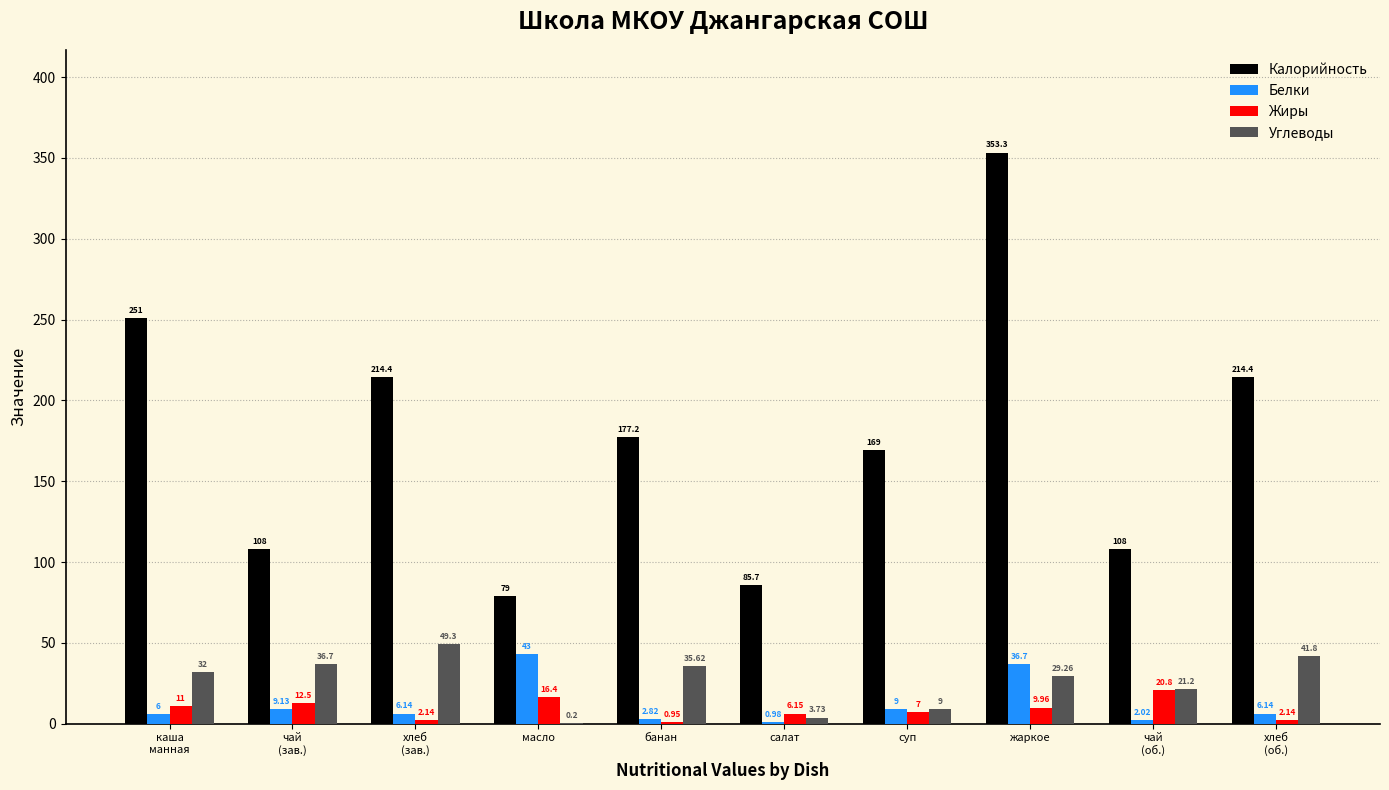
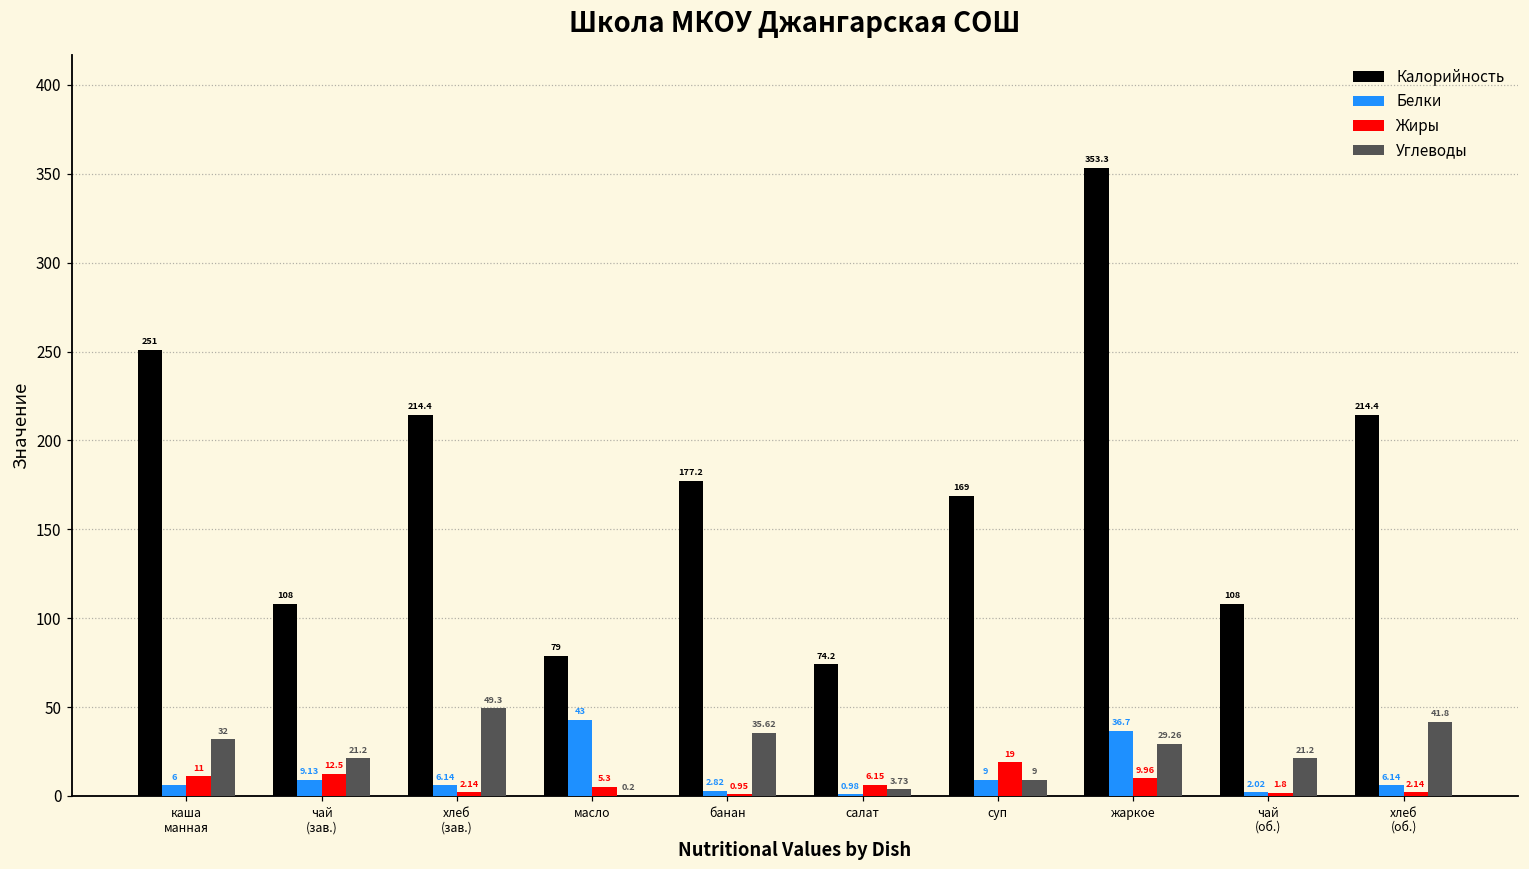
  {
    "Калорийность": {
      "каша манная": 251,
      "чай (зав.)": 108,
      "хлеб (зав.)": 214.4,
      "масло": 79,
      "банан": 177.2,
-     "салат": 85.7,
+     "салат": 74.2,
      "суп": 169,
      "жаркое": 353.3,
      "чай (об.)": 108,
      "хлеб (об.)": 214.4
    },
    "Белки": {
      "каша манная": 6,
      "чай (зав.)": 9.13,
      "хлеб (зав.)": 6.14,
      "масло": 43,
      "банан": 2.82,
      "салат": 0.98,
      "суп": 9,
      "жаркое": 36.7,
      "чай (об.)": 2.02,
      "хлеб (об.)": 6.14
    },
    "Жиры": {
      "каша манная": 11,
      "чай (зав.)": 12.5,
      "хлеб (зав.)": 2.14,
-     "масло": 16.4,
+     "масло": 5.3,
      "банан": 0.95,
      "салат": 6.15,
-     "суп": 7,
+     "суп": 19,
      "жаркое": 9.96,
-     "чай (об.)": 20.8,
+     "чай (об.)": 1.8,
      "хлеб (об.)": 2.14
    },
    "Углеводы": {
      "каша манная": 32,
-     "чай (зав.)": 36.7,
+     "чай (зав.)": 21.2,
      "хлеб (зав.)": 49.3,
      "масло": 0.2,
      "банан": 35.62,
      "салат": 3.73,
      "суп": 9,
      "жаркое": 29.26,
      "чай (об.)": 21.2,
      "хлеб (об.)": 41.8
    }
  }
